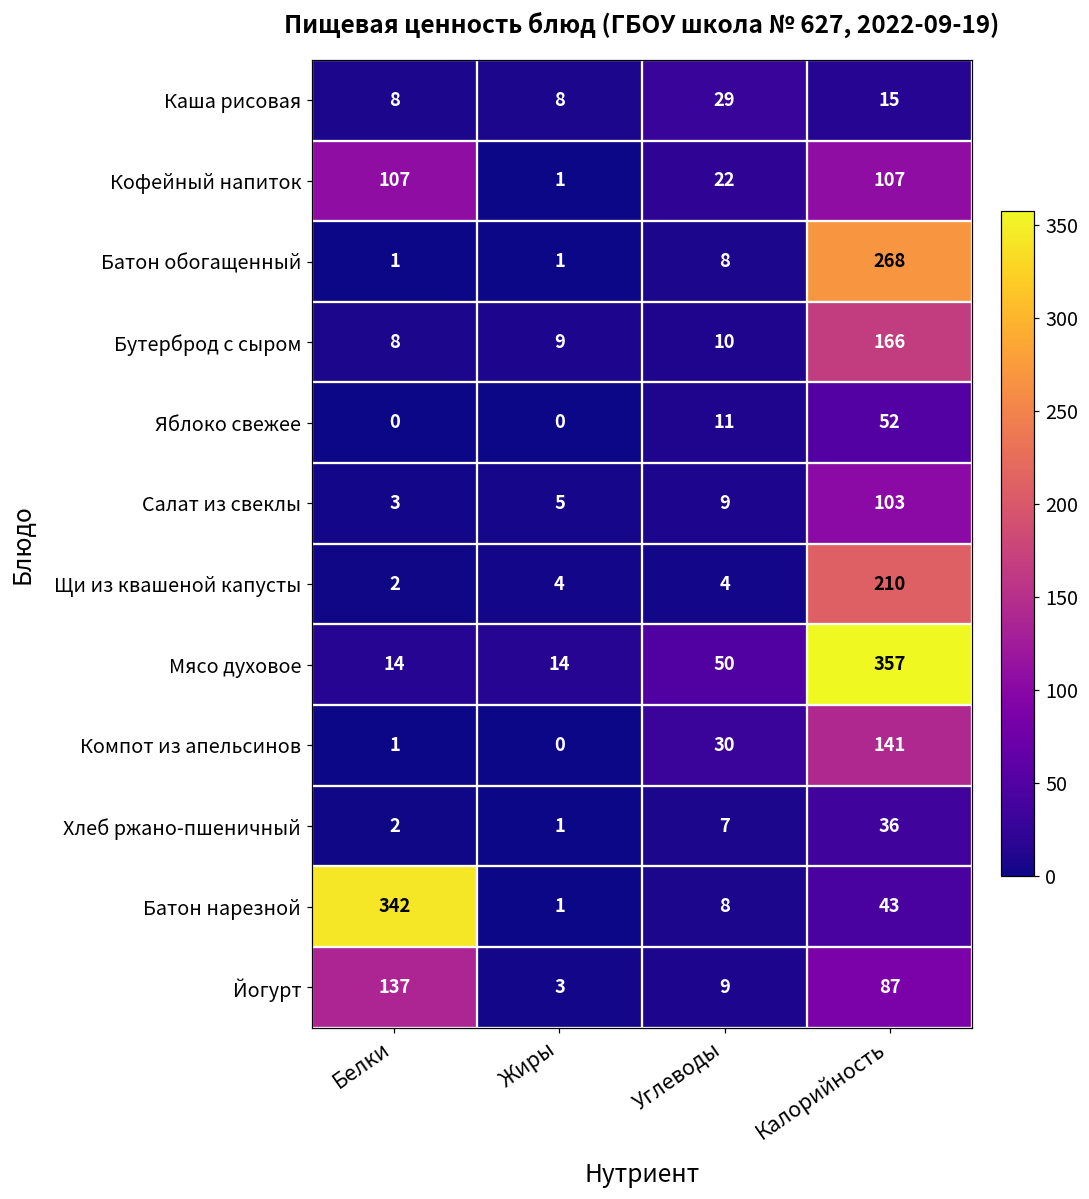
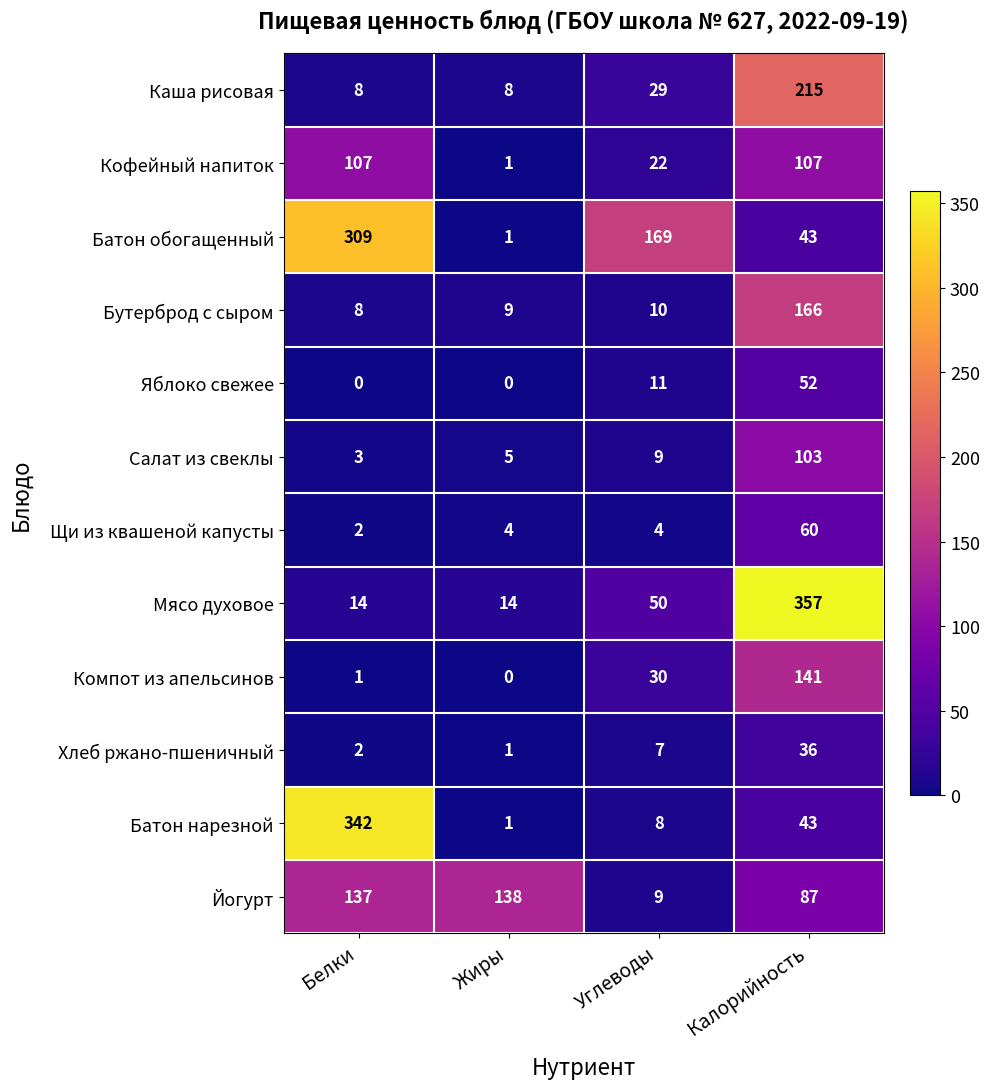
  {
    "Каша рисовая": {
      "Белки": 8,
      "Жиры": 8,
      "Углеводы": 29,
-     "Калорийность": 15
+     "Калорийность": 215
    },
    "Кофейный напиток": {
      "Белки": 107,
      "Жиры": 1,
      "Углеводы": 22,
      "Калорийность": 107
    },
    "Батон обогащенный": {
-     "Белки": 1,
+     "Белки": 309,
      "Жиры": 1,
-     "Углеводы": 8,
-     "Калорийность": 268
+     "Углеводы": 169,
+     "Калорийность": 43
    },
    "Бутерброд с сыром": {
      "Белки": 8,
      "Жиры": 9,
      "Углеводы": 10,
      "Калорийность": 166
    },
    "Яблоко свежее": {
      "Белки": 0,
      "Жиры": 0,
      "Углеводы": 11,
      "Калорийность": 52
    },
    "Салат из свеклы": {
      "Белки": 3,
      "Жиры": 5,
      "Углеводы": 9,
      "Калорийность": 103
    },
    "Щи из квашеной капусты": {
      "Белки": 2,
      "Жиры": 4,
      "Углеводы": 4,
-     "Калорийность": 210
+     "Калорийность": 60
    },
    "Мясо духовое": {
      "Белки": 14,
      "Жиры": 14,
      "Углеводы": 50,
      "Калорийность": 357
    },
    "Компот из апельсинов": {
      "Белки": 1,
      "Жиры": 0,
      "Углеводы": 30,
      "Калорийность": 141
    },
    "Хлеб ржано-пшеничный": {
      "Белки": 2,
      "Жиры": 1,
      "Углеводы": 7,
      "Калорийность": 36
    },
    "Батон нарезной": {
      "Белки": 342,
      "Жиры": 1,
      "Углеводы": 8,
      "Калорийность": 43
    },
    "Йогурт": {
      "Белки": 137,
-     "Жиры": 3,
+     "Жиры": 138,
      "Углеводы": 9,
      "Калорийность": 87
    }
  }
